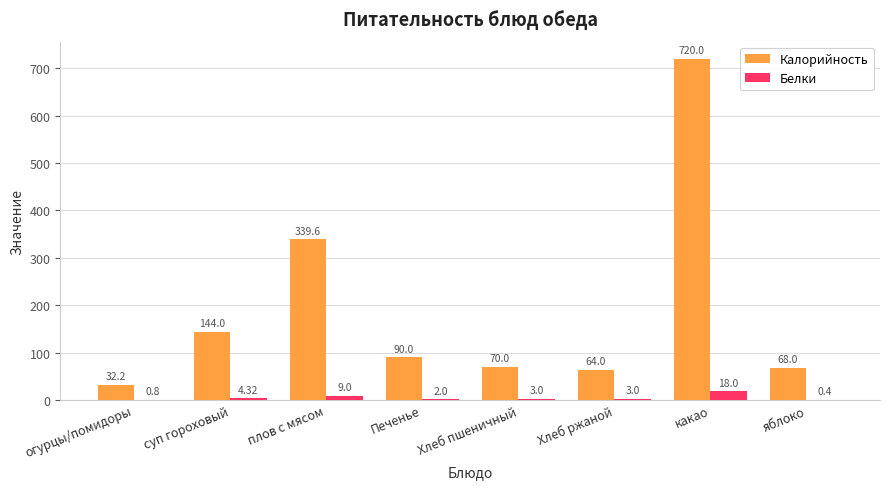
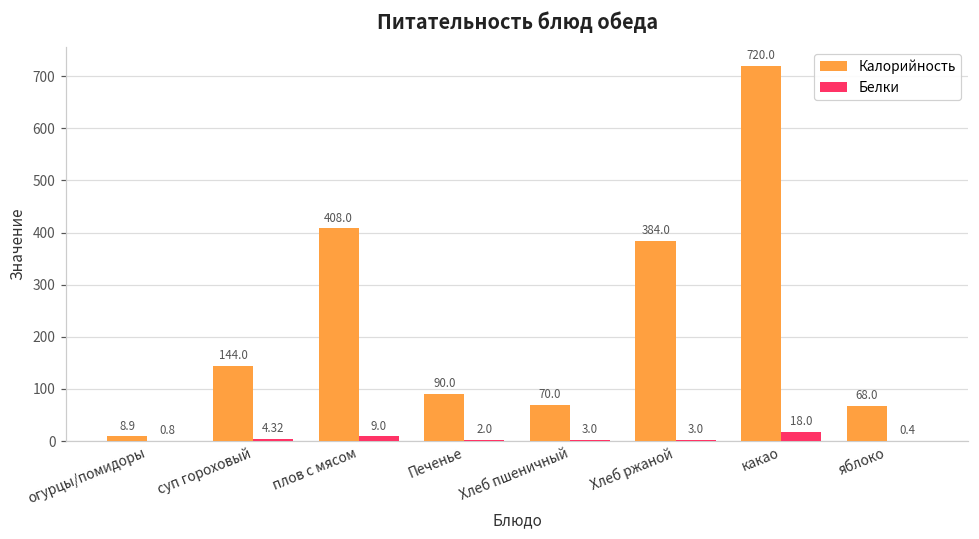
  {
    "Калорийность": {
-     "огурцы/помидоры": 32.2,
+     "огурцы/помидоры": 8.9,
      "суп гороховый": 144.0,
-     "плов с мясом": 339.6,
+     "плов с мясом": 408.0,
      "Печенье": 90.0,
      "Хлеб пшеничный": 70.0,
-     "Хлеб ржаной": 64.0,
+     "Хлеб ржаной": 384.0,
      "какао": 720.0,
      "яблоко": 68.0
    },
    "Белки": {
      "огурцы/помидоры": 0.8,
      "суп гороховый": 4.32,
      "плов с мясом": 9.0,
      "Печенье": 2.0,
      "Хлеб пшеничный": 3.0,
      "Хлеб ржаной": 3.0,
      "какао": 18.0,
      "яблоко": 0.4
    }
  }
